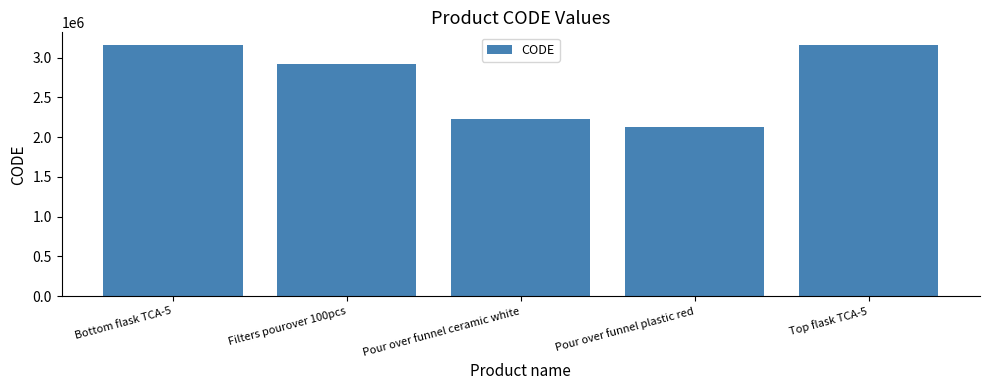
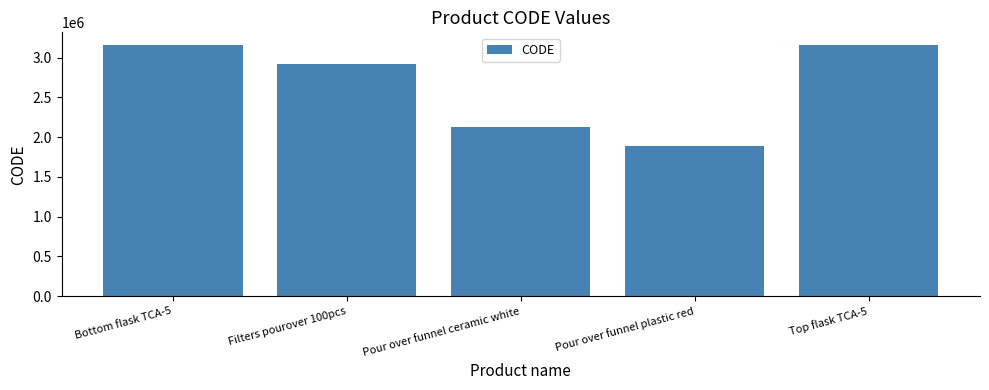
  {
    "Bottom flask TCA-5": 3200000,
    "Filters pourover 100pcs": 2900000,
-   "Pour over funnel ceramic white": 2200000,
-   "Pour over funnel plastic red": 2100000,
+   "Pour over funnel ceramic white": 2100000,
+   "Pour over funnel plastic red": 1900000,
    "Top flask TCA-5": 3200000
  }
